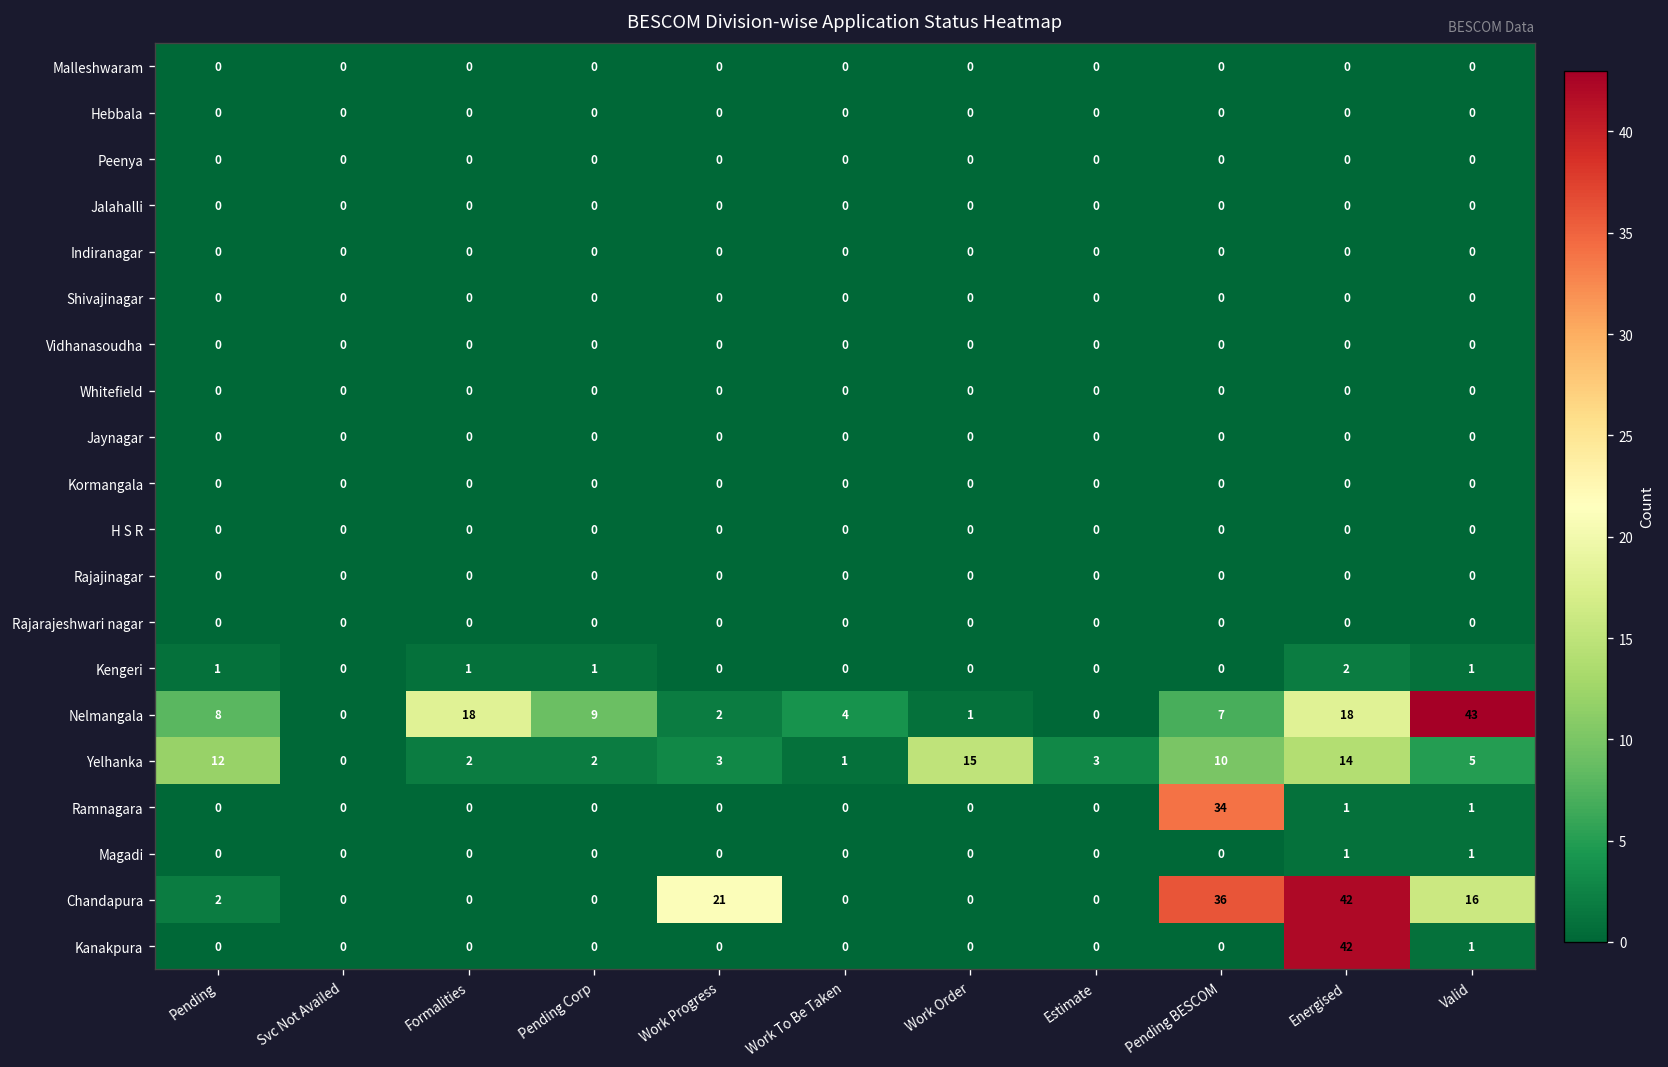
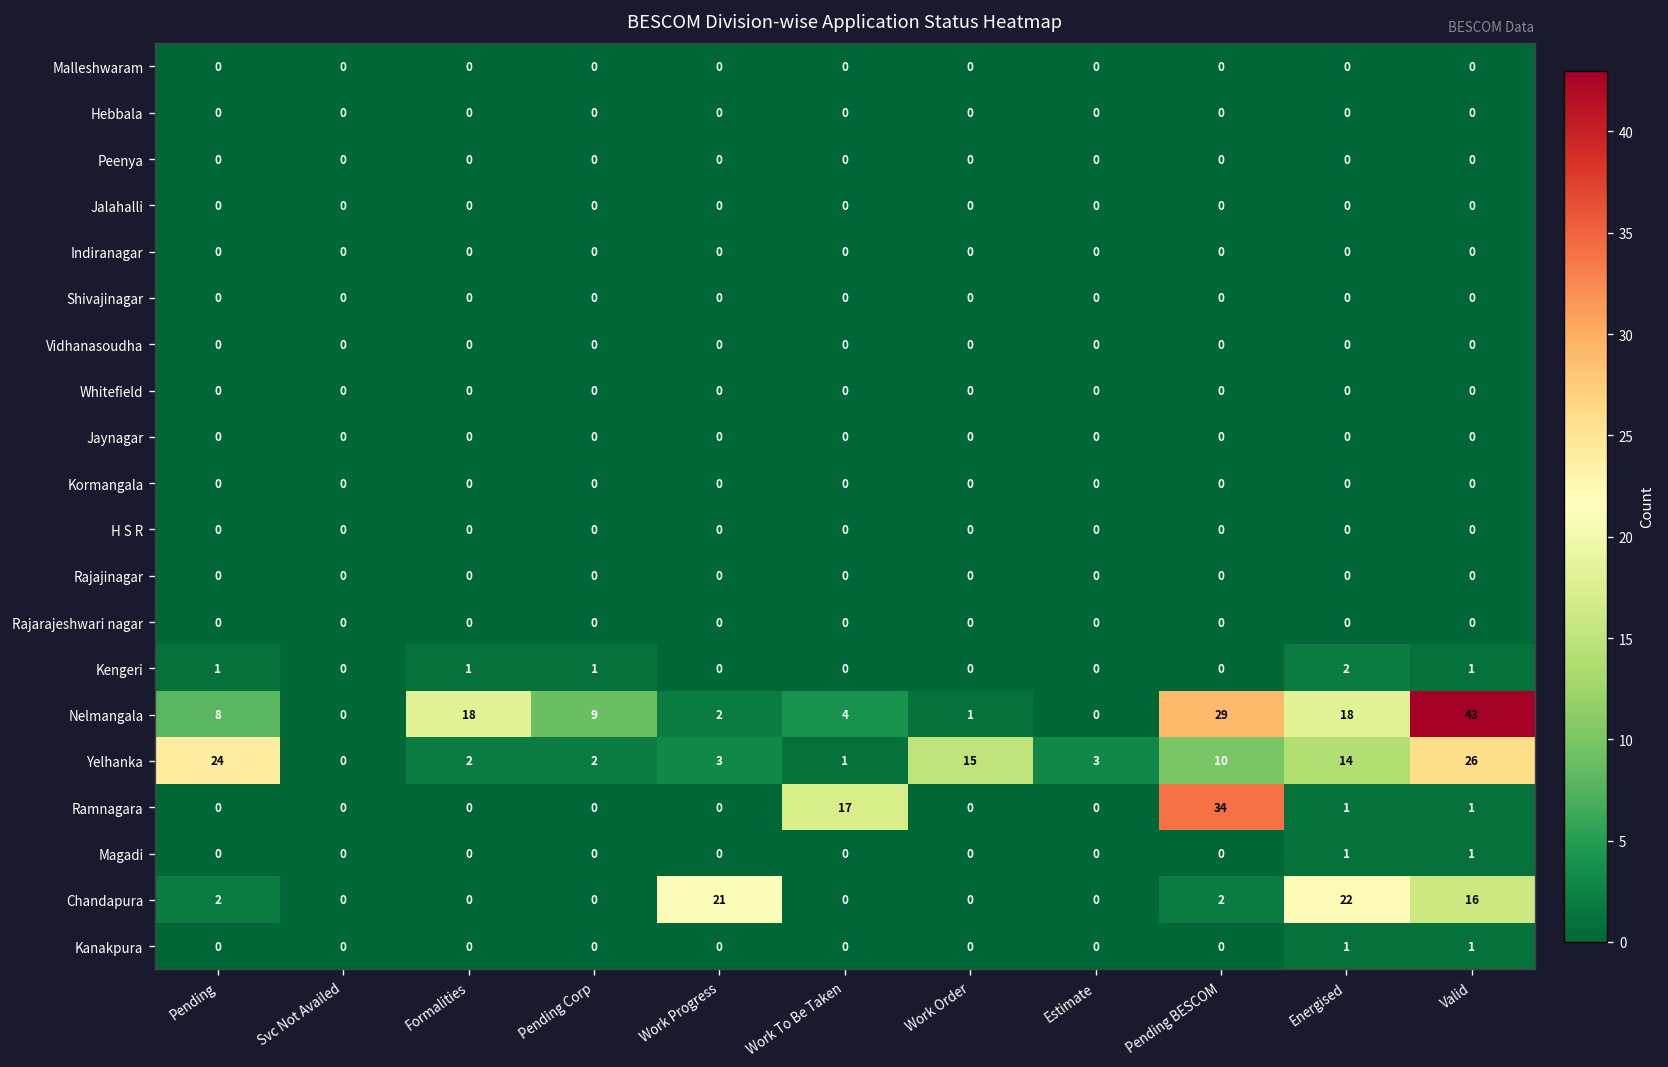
  {
    "Nelmangala": {
      "Pending": 8,
      "Svc Not Availed": 0,
      "Formalities": 18,
      "Pending Corp": 9,
      "Work Progress": 2,
      "Work To Be Taken": 4,
      "Work Order": 1,
      "Estimate": 0,
-     "Pending BESCOM": 7,
+     "Pending BESCOM": 29,
      "Energised": 18,
      "Valid": 43
    },
    "Yelhanka": {
-     "Pending": 12,
+     "Pending": 24,
      "Svc Not Availed": 0,
      "Formalities": 2,
      "Pending Corp": 2,
      "Work Progress": 3,
      "Work To Be Taken": 1,
      "Work Order": 15,
      "Estimate": 3,
      "Pending BESCOM": 10,
      "Energised": 14,
-     "Valid": 5
+     "Valid": 26
    },
    "Ramnagara": {
      "Pending": 0,
      "Svc Not Availed": 0,
      "Formalities": 0,
      "Pending Corp": 0,
      "Work Progress": 0,
-     "Work To Be Taken": 0,
+     "Work To Be Taken": 17,
      "Work Order": 0,
      "Estimate": 0,
      "Pending BESCOM": 34,
      "Energised": 1,
      "Valid": 1
    },
    "Chandapura": {
      "Pending": 2,
      "Svc Not Availed": 0,
      "Formalities": 0,
      "Pending Corp": 0,
      "Work Progress": 21,
      "Work To Be Taken": 0,
      "Work Order": 0,
      "Estimate": 0,
-     "Pending BESCOM": 36,
-     "Energised": 42,
+     "Pending BESCOM": 2,
+     "Energised": 22,
      "Valid": 16
    },
    "Kanakpura": {
      "Pending": 0,
      "Svc Not Availed": 0,
      "Formalities": 0,
      "Pending Corp": 0,
      "Work Progress": 0,
      "Work To Be Taken": 0,
      "Work Order": 0,
      "Estimate": 0,
      "Pending BESCOM": 0,
-     "Energised": 42,
+     "Energised": 1,
      "Valid": 1
    }
  }
